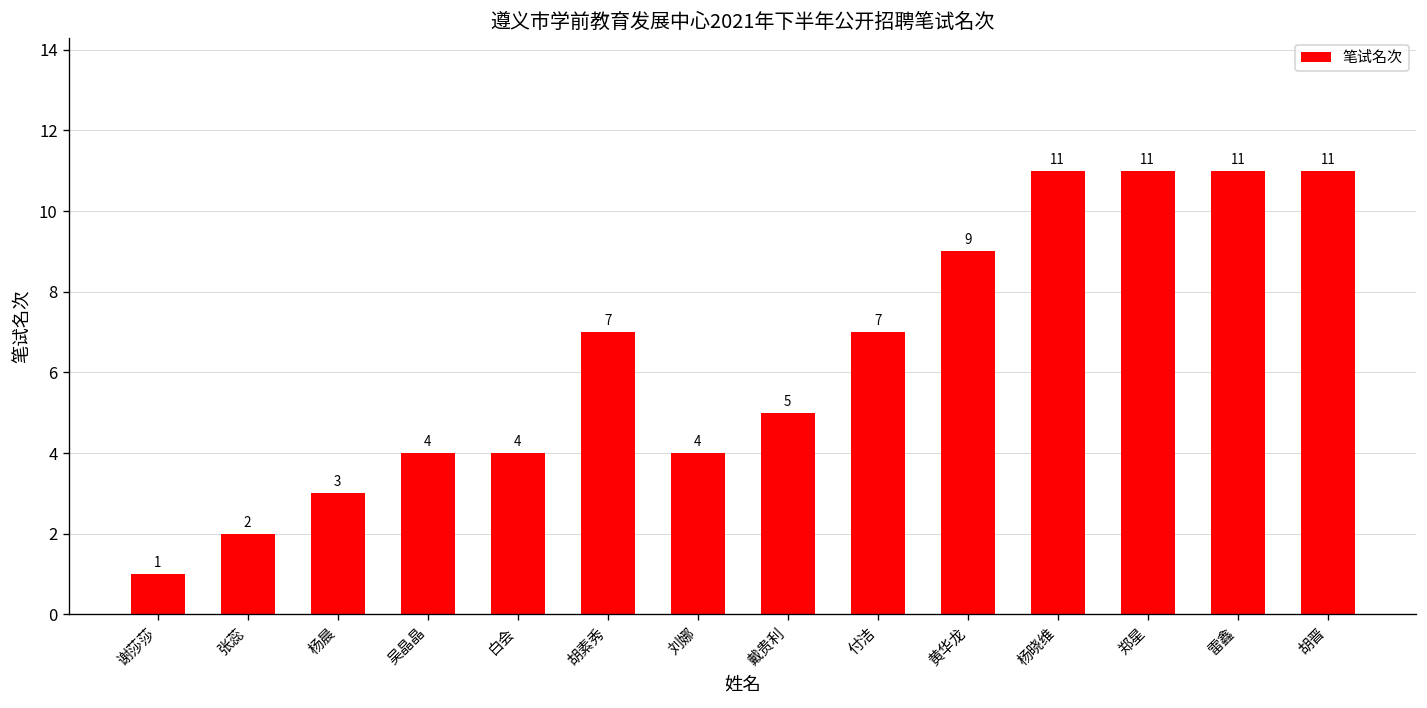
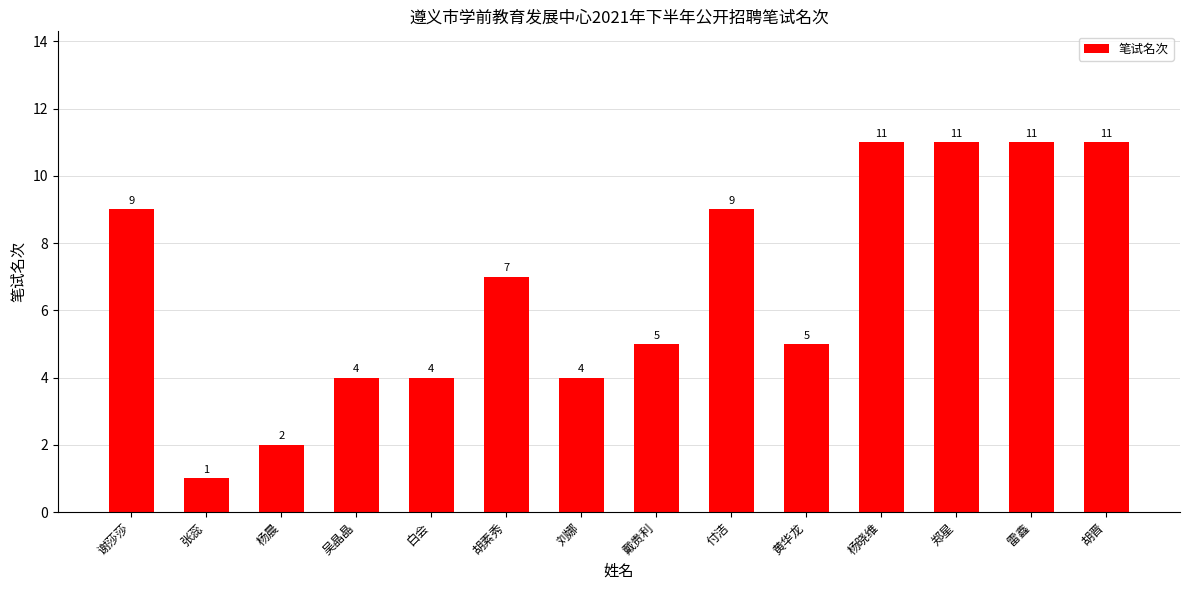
  {
-   "谢莎莎": 1,
-   "张蕊": 2,
-   "杨晨": 3,
+   "谢莎莎": 9,
+   "张蕊": 1,
+   "杨晨": 2,
    "吴晶晶": 4,
    "白会": 4,
    "胡素秀": 7,
    "刘娜": 4,
    "戴贵利": 5,
-   "付洁": 7,
-   "黄华龙": 9,
+   "付洁": 9,
+   "黄华龙": 5,
    "杨晓维": 11,
    "郑星": 11,
    "雷鑫": 11,
    "胡晋": 11
  }
